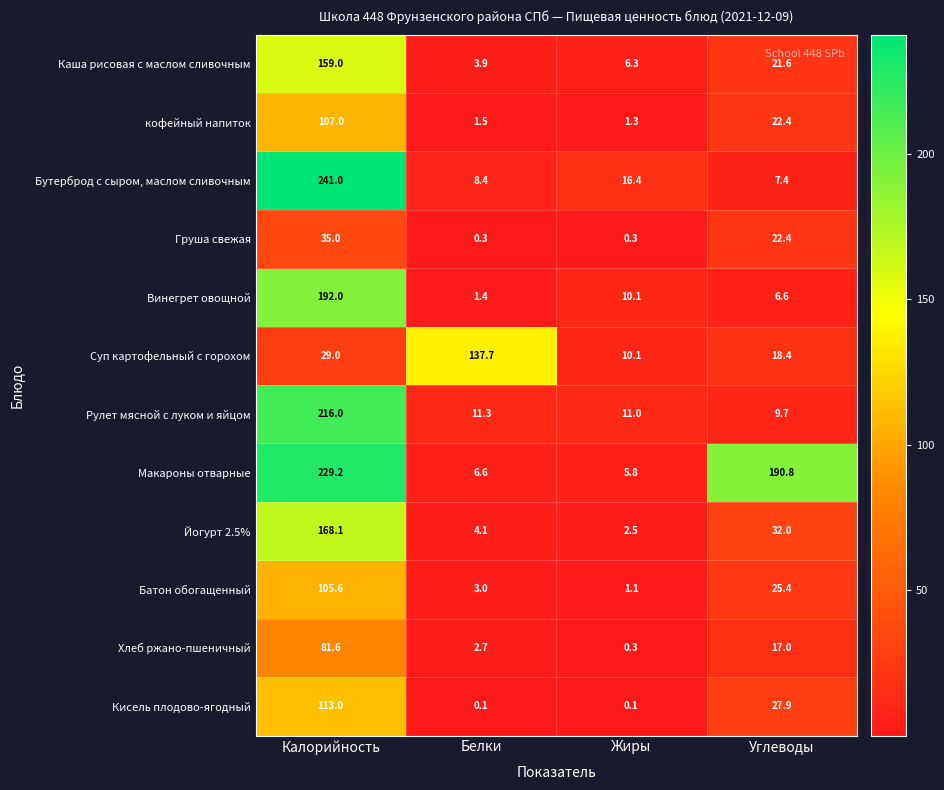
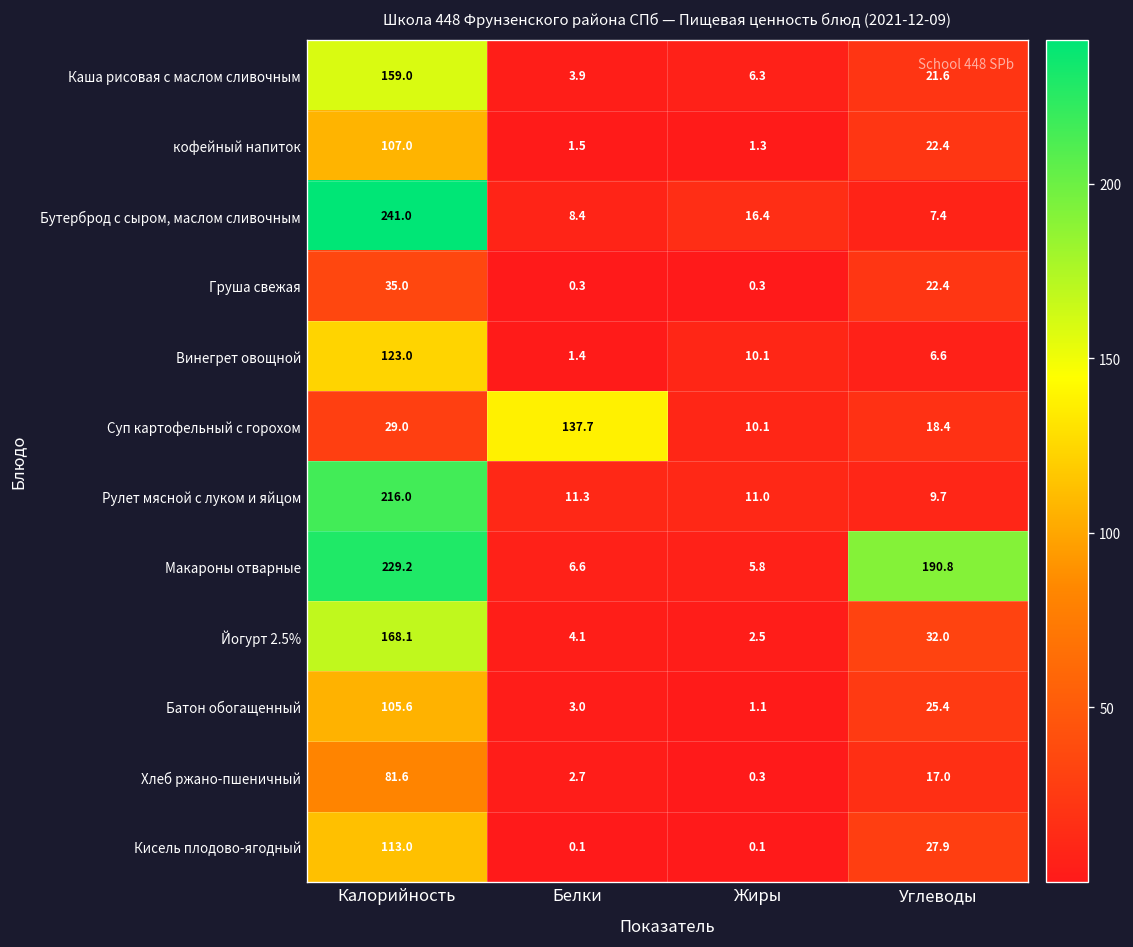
  {
    "Каша рисовая с маслом сливочным": {
      "Калорийность": 159.0,
      "Белки": 3.9,
      "Жиры": 6.3
    },
    "кофейный напиток": {
      "Калорийность": 107.0,
      "Белки": 1.5,
      "Жиры": 1.3,
      "Углеводы": 22.4
    },
    "Бутерброд с сыром, маслом сливочным": {
      "Калорийность": 241.0,
      "Белки": 8.4,
      "Жиры": 16.4,
      "Углеводы": 7.4
    },
    "Груша свежая": {
      "Калорийность": 35.0,
      "Белки": 0.3,
      "Жиры": 0.3,
      "Углеводы": 22.4
    },
    "Винегрет овощной": {
-     "Калорийность": 192.0,
+     "Калорийность": 123.0,
      "Белки": 1.4,
      "Жиры": 10.1,
      "Углеводы": 6.6
    },
    "Суп картофельный с горохом": {
      "Калорийность": 29.0,
      "Белки": 137.7,
      "Жиры": 10.1,
      "Углеводы": 18.4
    },
    "Рулет мясной с луком и яйцом": {
      "Калорийность": 216.0,
      "Белки": 11.3,
      "Жиры": 11.0,
      "Углеводы": 9.7
    },
    "Макароны отварные": {
      "Калорийность": 229.2,
      "Белки": 6.6,
      "Жиры": 5.8,
      "Углеводы": 190.8
    },
    "Йогурт 2.5%": {
      "Калорийность": 168.1,
      "Белки": 4.1,
      "Жиры": 2.5,
      "Углеводы": 32.0
    },
    "Батон обогащенный": {
      "Калорийность": 105.6,
      "Белки": 3.0,
      "Жиры": 1.1,
      "Углеводы": 25.4
    },
    "Хлеб ржано-пшеничный": {
      "Калорийность": 81.6,
      "Белки": 2.7,
      "Жиры": 0.3,
      "Углеводы": 17.0
    },
    "Кисель плодово-ягодный": {
      "Калорийность": 113.0,
      "Белки": 0.1,
      "Жиры": 0.1,
      "Углеводы": 27.9
    }
  }
